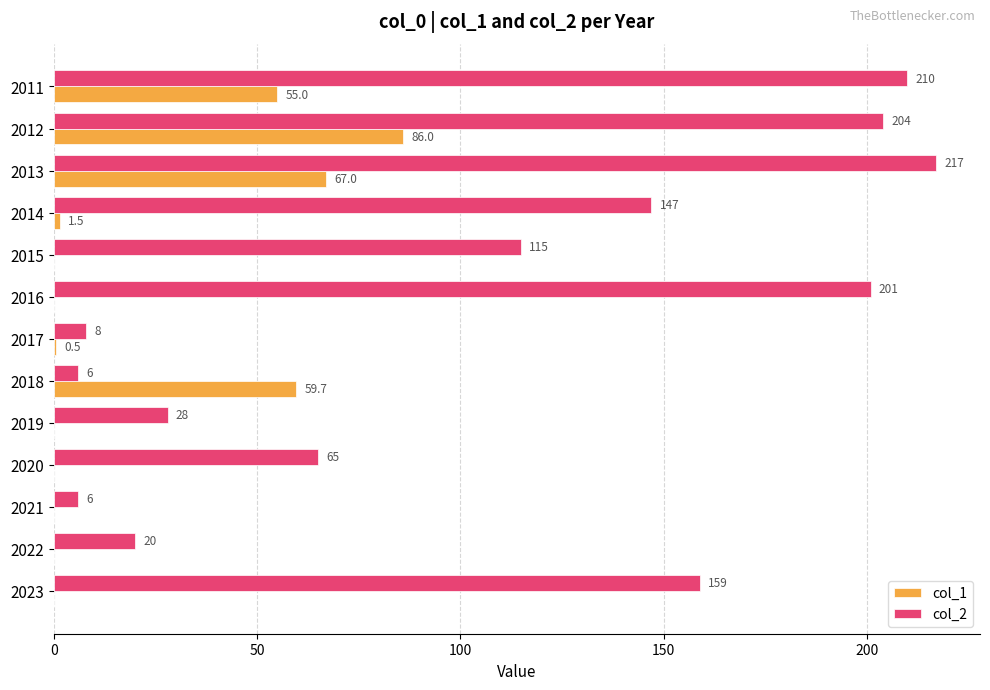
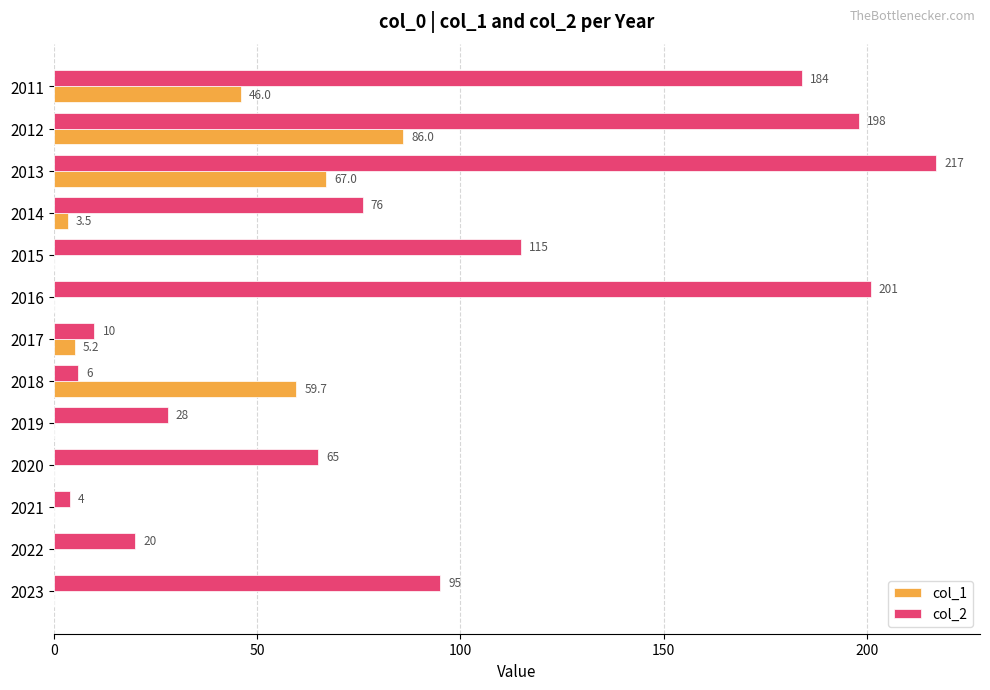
  {
    "col_1": {
-     "2011": 55.0,
+     "2011": 46.0,
      "2012": 86.0,
      "2013": 67.0,
-     "2014": 1.5,
-     "2017": 0.5,
+     "2014": 3.5,
+     "2017": 5.2,
      "2018": 59.7
    },
    "col_2": {
-     "2011": 210,
-     "2012": 204,
+     "2011": 184,
+     "2012": 198,
      "2013": 217,
-     "2014": 147,
+     "2014": 76,
      "2015": 115,
      "2016": 201,
-     "2017": 8,
+     "2017": 10,
      "2018": 6,
      "2019": 28,
      "2020": 65,
-     "2021": 6,
+     "2021": 4,
      "2022": 20,
-     "2023": 159
+     "2023": 95
    }
  }
